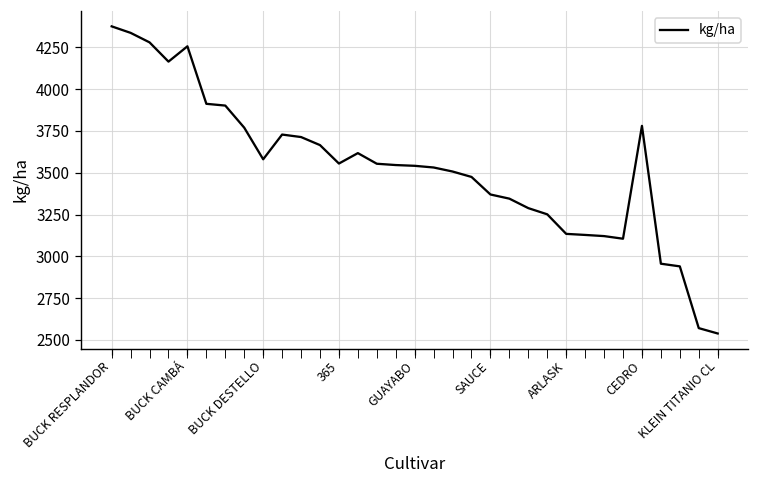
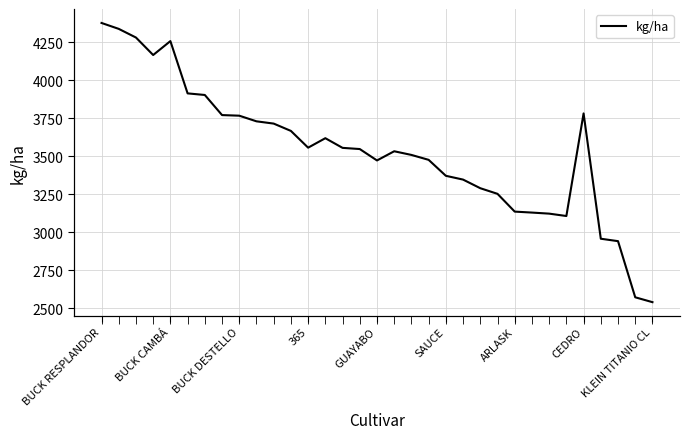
  {
    "BUCK RESPLANDOR": 4380,
    "BUCK CAMBÁ": 4260,
-   "BUCK DESTELLO": 3580,
+   "BUCK DESTELLO": 3770,
    "365": 3560,
-   "GUAYABO": 3540,
+   "GUAYABO": 3470,
    "SAUCE": 3370,
    "ARLASK": 3130,
    "CEDRO": 3780,
    "KLEIN TITANIO CL": 2540
  }
